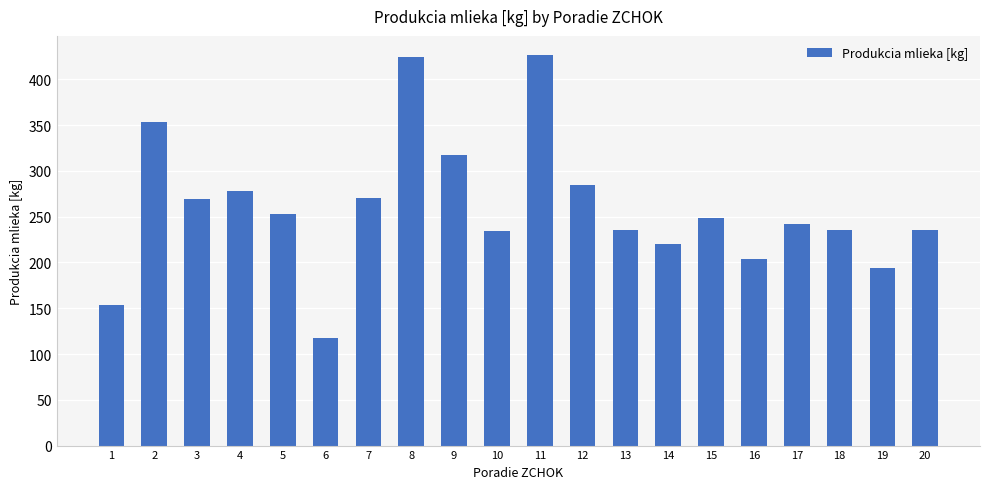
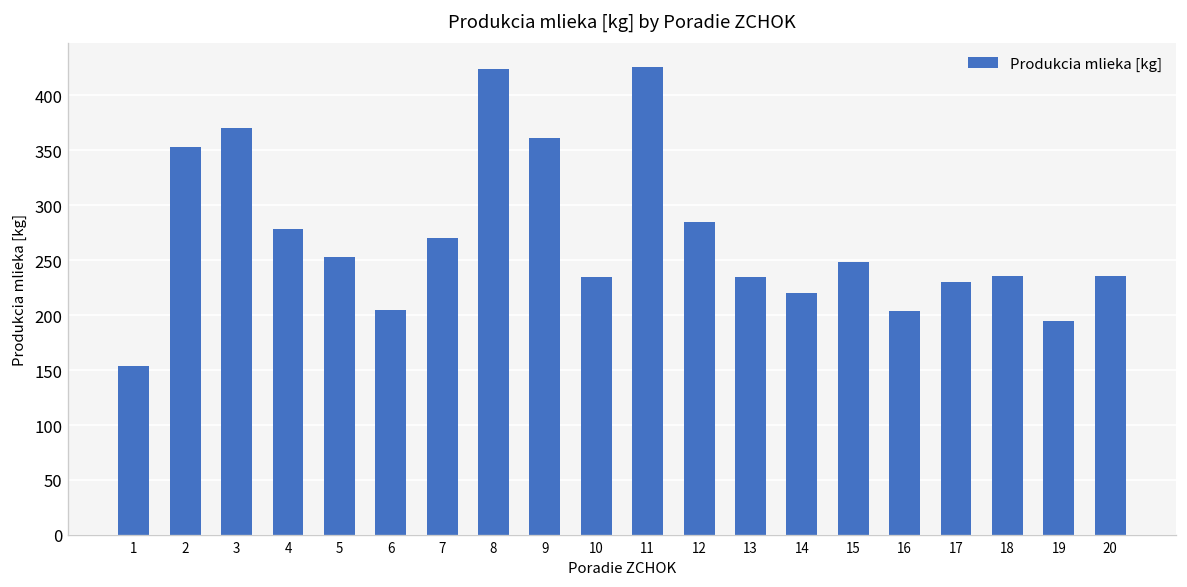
  {
    "1": 150,
    "2": 350,
-   "3": 270,
+   "3": 370,
    "4": 280,
    "5": 250,
-   "6": 120,
+   "6": 200,
    "7": 270,
    "8": 420,
-   "9": 320,
+   "9": 360,
    "10": 230,
    "11": 430,
    "12": 280,
    "13": 230,
    "14": 220,
    "15": 250,
    "16": 200,
-   "17": 240,
+   "17": 230,
    "18": 240,
    "19": 190,
    "20": 240
  }
